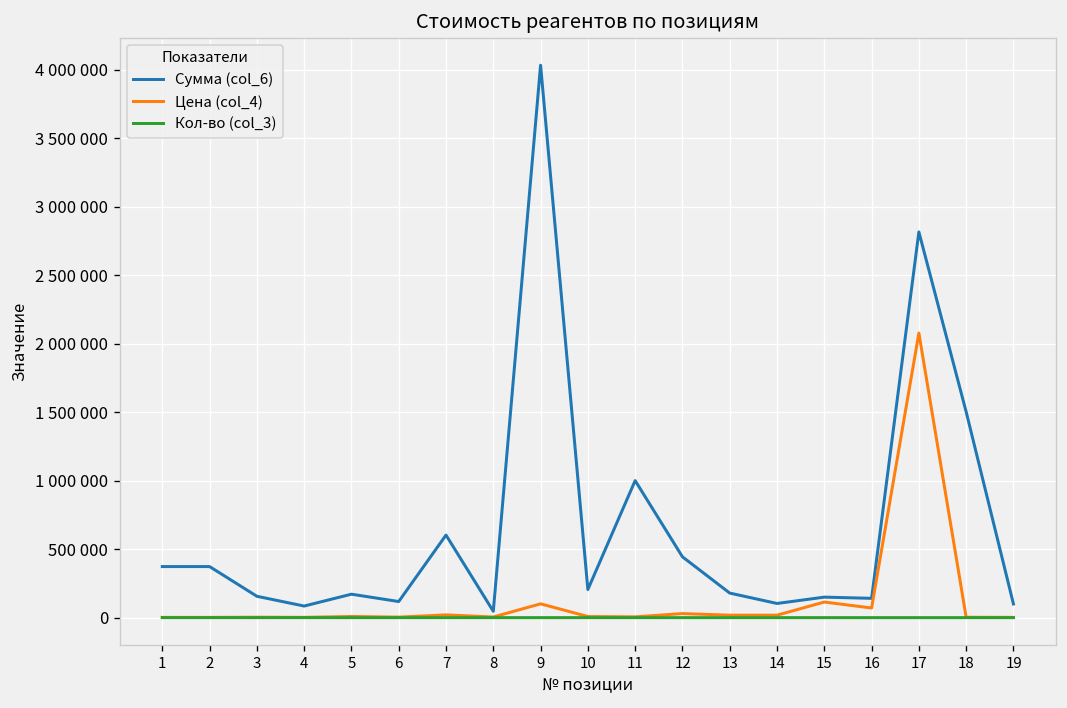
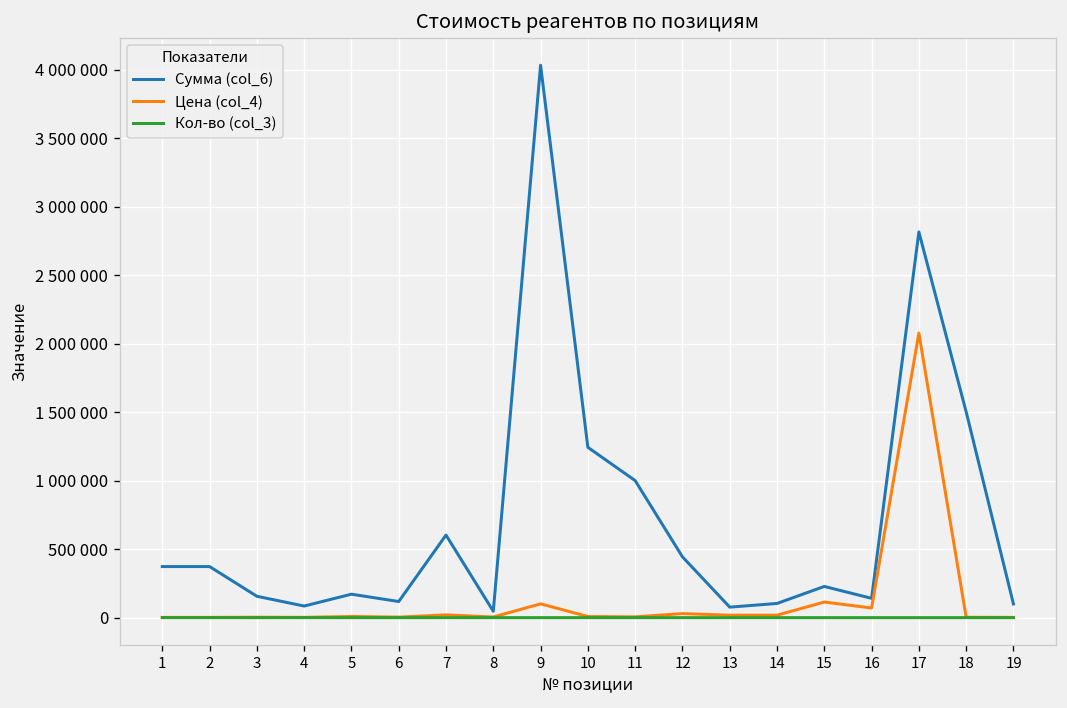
  {
    "Сумма (col_6)": {
      "1": 370000,
      "2": 370000,
      "3": 160000,
      "4": 80000,
      "5": 170000,
      "6": 120000,
      "7": 600000,
      "8": 50000,
      "9": 4030000,
-     "10": 210000,
+     "10": 1240000,
      "11": 1000000,
      "12": 440000,
-     "13": 180000,
+     "13": 80000,
      "14": 100000,
-     "15": 150000,
+     "15": 230000,
      "16": 140000,
      "17": 2820000,
      "18": 1500000,
      "19": 100000
    },
    "Цена (col_4)": {
      "9": 100000,
      "12": 30000,
      "15": 110000,
      "16": 70000,
      "17": 2080000
    },
    "Кол-во (col_3)": {
      "9": 0,
      "12": 0,
      "15": 0,
      "16": 0,
      "17": 0
    }
  }
